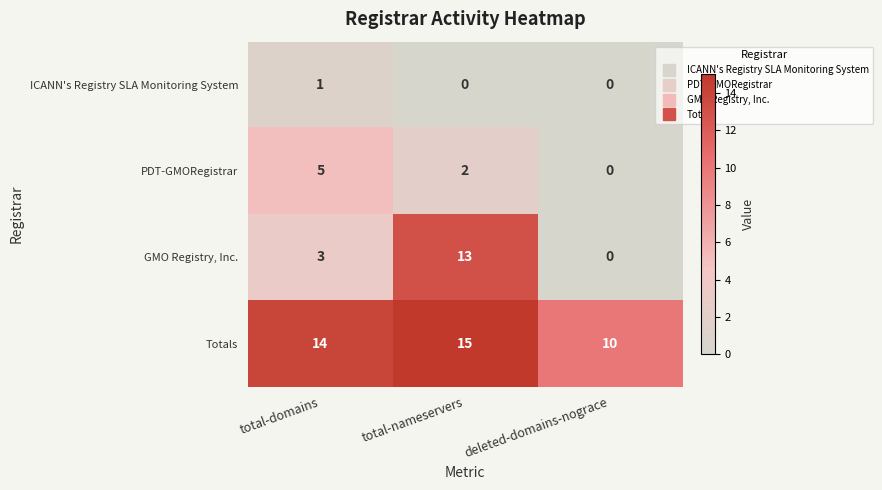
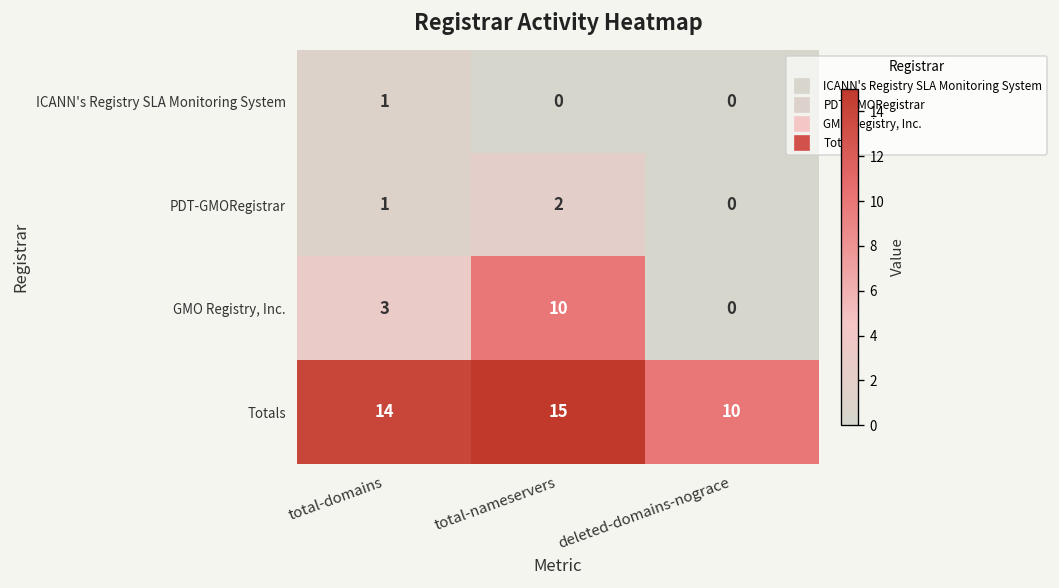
  {
    "ICANN's Registry SLA Monitoring System": {
      "total-domains": 1,
      "total-nameservers": 0,
      "deleted-domains-nograce": 0
    },
    "PDT-GMORegistrar": {
-     "total-domains": 5,
+     "total-domains": 1,
      "total-nameservers": 2,
      "deleted-domains-nograce": 0
    },
    "GMO Registry, Inc.": {
      "total-domains": 3,
-     "total-nameservers": 13,
+     "total-nameservers": 10,
      "deleted-domains-nograce": 0
    },
    "Totals": {
      "total-domains": 14,
      "total-nameservers": 15,
      "deleted-domains-nograce": 10
    }
  }
